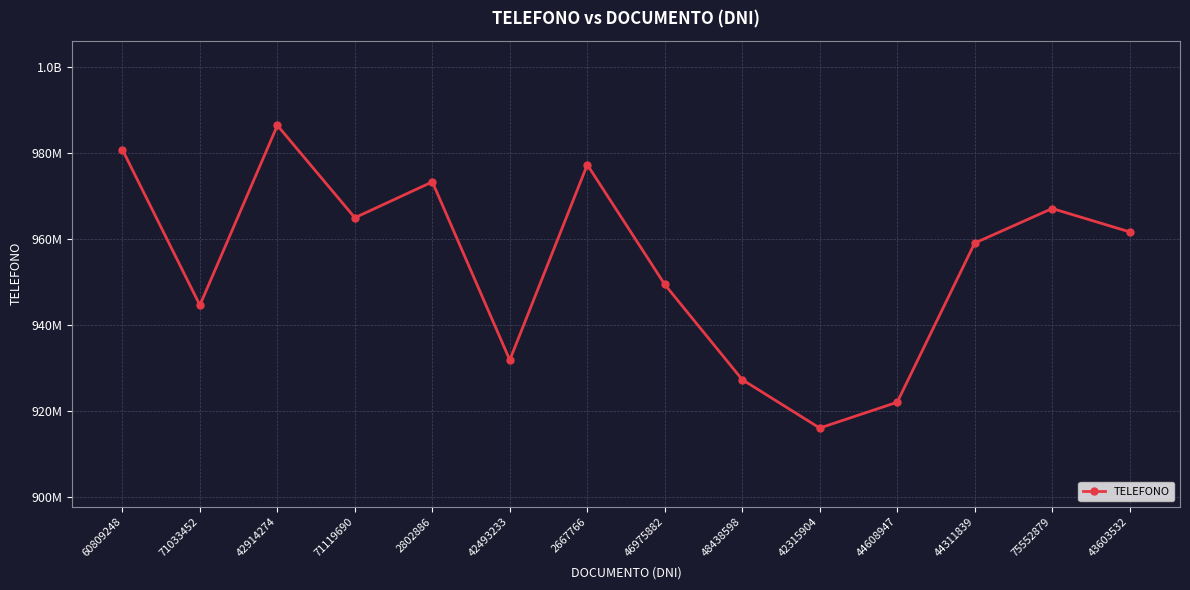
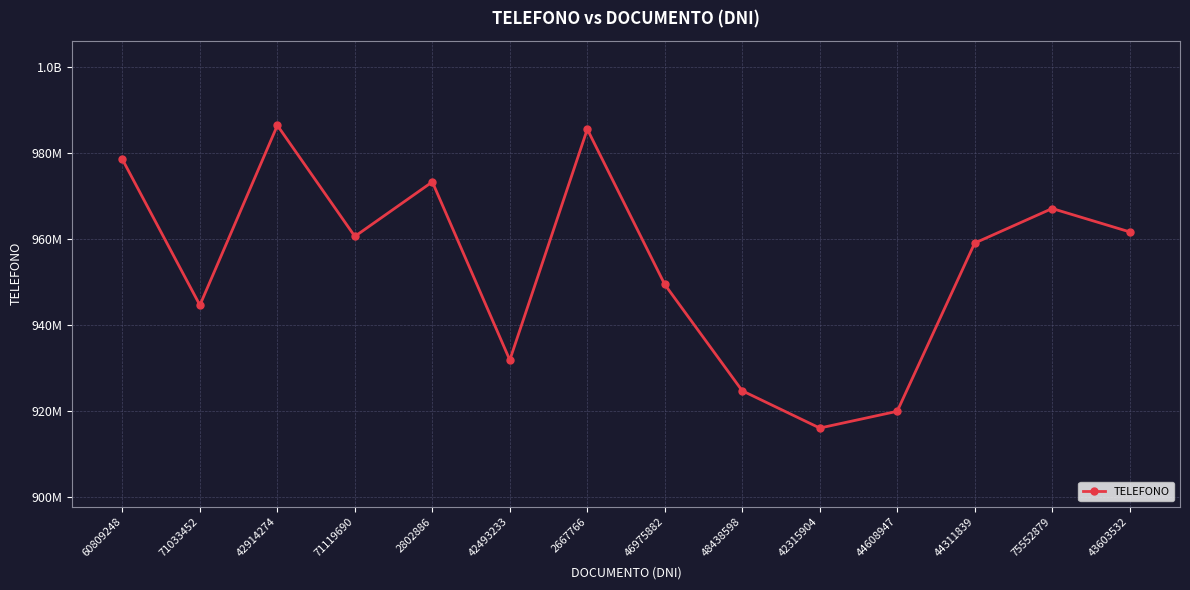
  {
-   "60809248": 981000000,
+   "60809248": 979000000,
    "71033452": 945000000,
    "42914274": 986000000,
-   "71119690": 965000000,
+   "71119690": 961000000,
    "2802886": 973000000,
    "42493233": 932000000,
-   "2667766": 977000000,
+   "2667766": 986000000,
    "46975882": 949000000,
-   "48438598": 927000000,
+   "48438598": 925000000,
    "42315904": 916000000,
-   "44608947": 922000000,
+   "44608947": 920000000,
    "44311839": 959000000,
    "75552879": 967000000,
    "43603532": 962000000
  }
